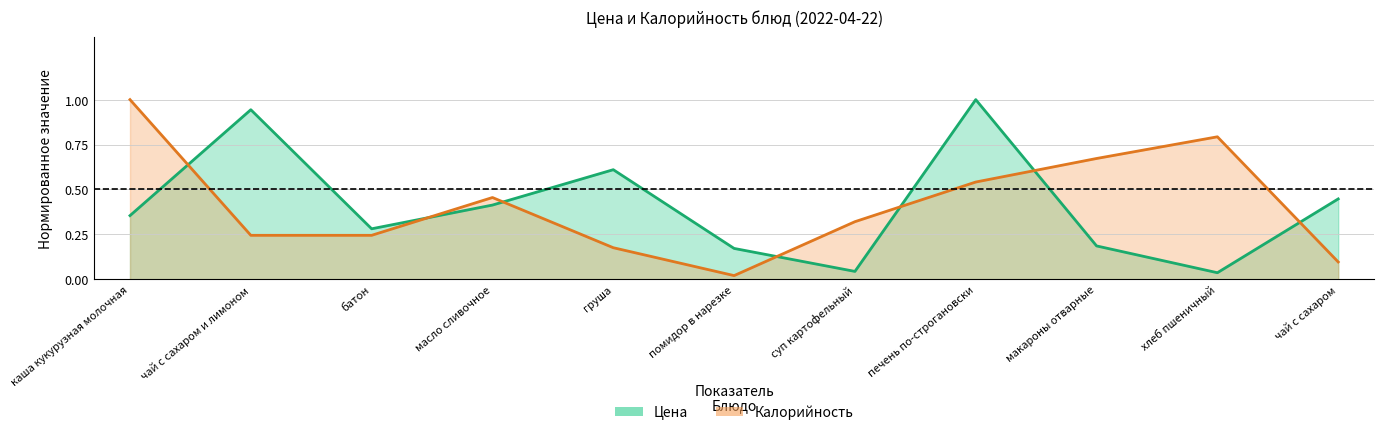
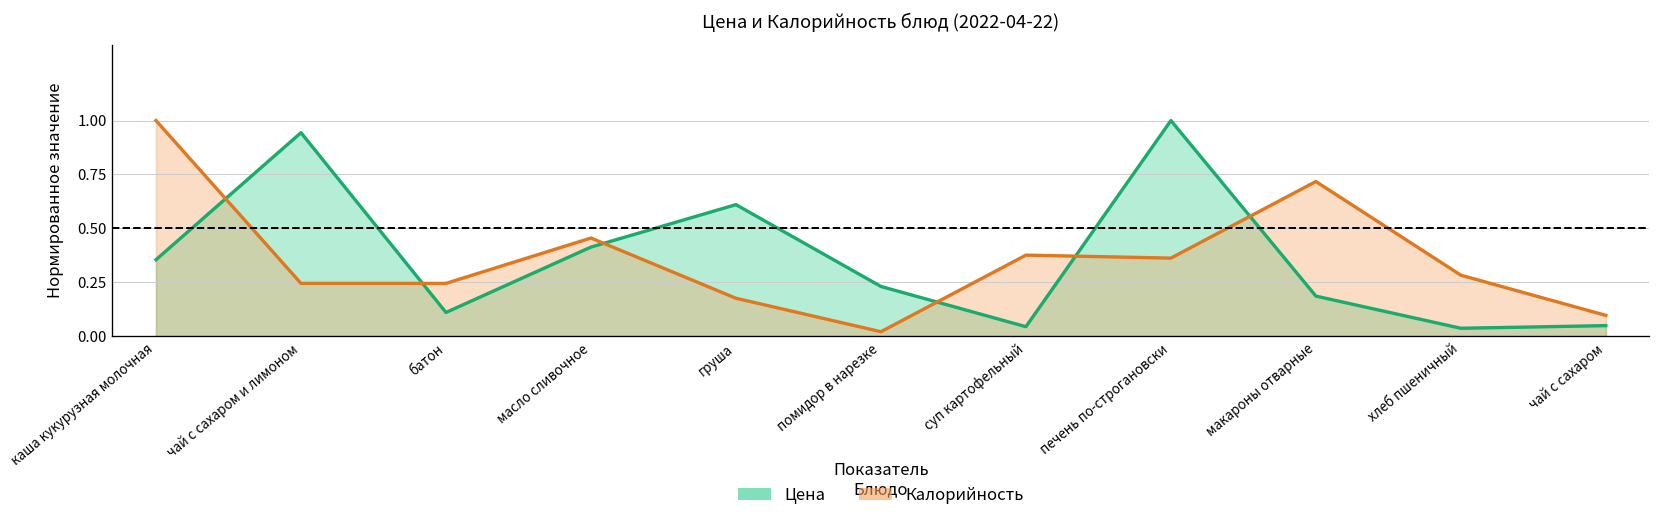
  {
    "Цена": {
      "каша кукурузная молочная": 0.35,
      "чай с сахаром и лимоном": 0.94,
-     "батон": 0.28,
+     "батон": 0.11,
      "масло сливочное": 0.41,
      "груша": 0.61,
-     "помидор в нарезке": 0.17,
+     "помидор в нарезке": 0.23,
      "суп картофельный": 0.04,
      "печень по-строгановски": 1.00,
      "макароны отварные": 0.19,
      "хлеб пшеничный": 0.04,
-     "чай с сахаром": 0.45
+     "чай с сахаром": 0.05
    },
    "Калорийность": {
      "каша кукурузная молочная": 1.00,
      "чай с сахаром и лимоном": 0.24,
      "батон": 0.24,
      "масло сливочное": 0.46,
      "груша": 0.18,
      "помидор в нарезке": 0.02,
-     "суп картофельный": 0.32,
-     "печень по-строгановски": 0.54,
-     "макароны отварные": 0.67,
-     "хлеб пшеничный": 0.79,
+     "суп картофельный": 0.38,
+     "печень по-строгановски": 0.36,
+     "макароны отварные": 0.72,
+     "хлеб пшеничный": 0.28,
      "чай с сахаром": 0.10
    }
  }
